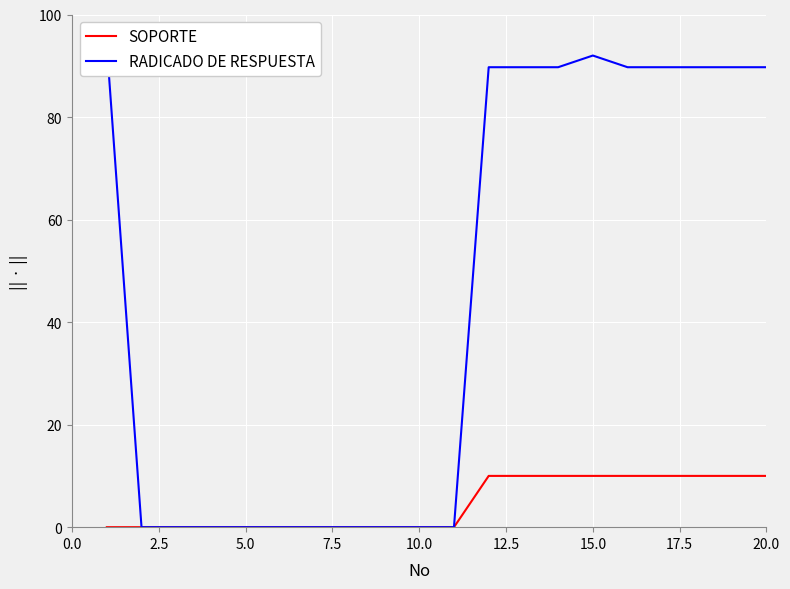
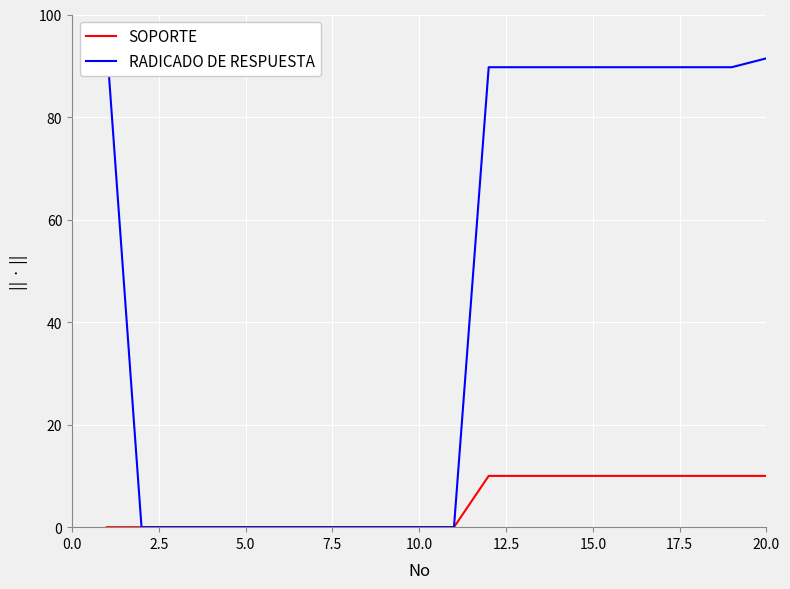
  {
    "SOPORTE": {
      "15.0": 10,
      "20.0": 10
    },
    "RADICADO DE RESPUESTA": {
-     "15.0": 92,
-     "20.0": 90
+     "15.0": 90,
+     "20.0": 91
    }
  }
